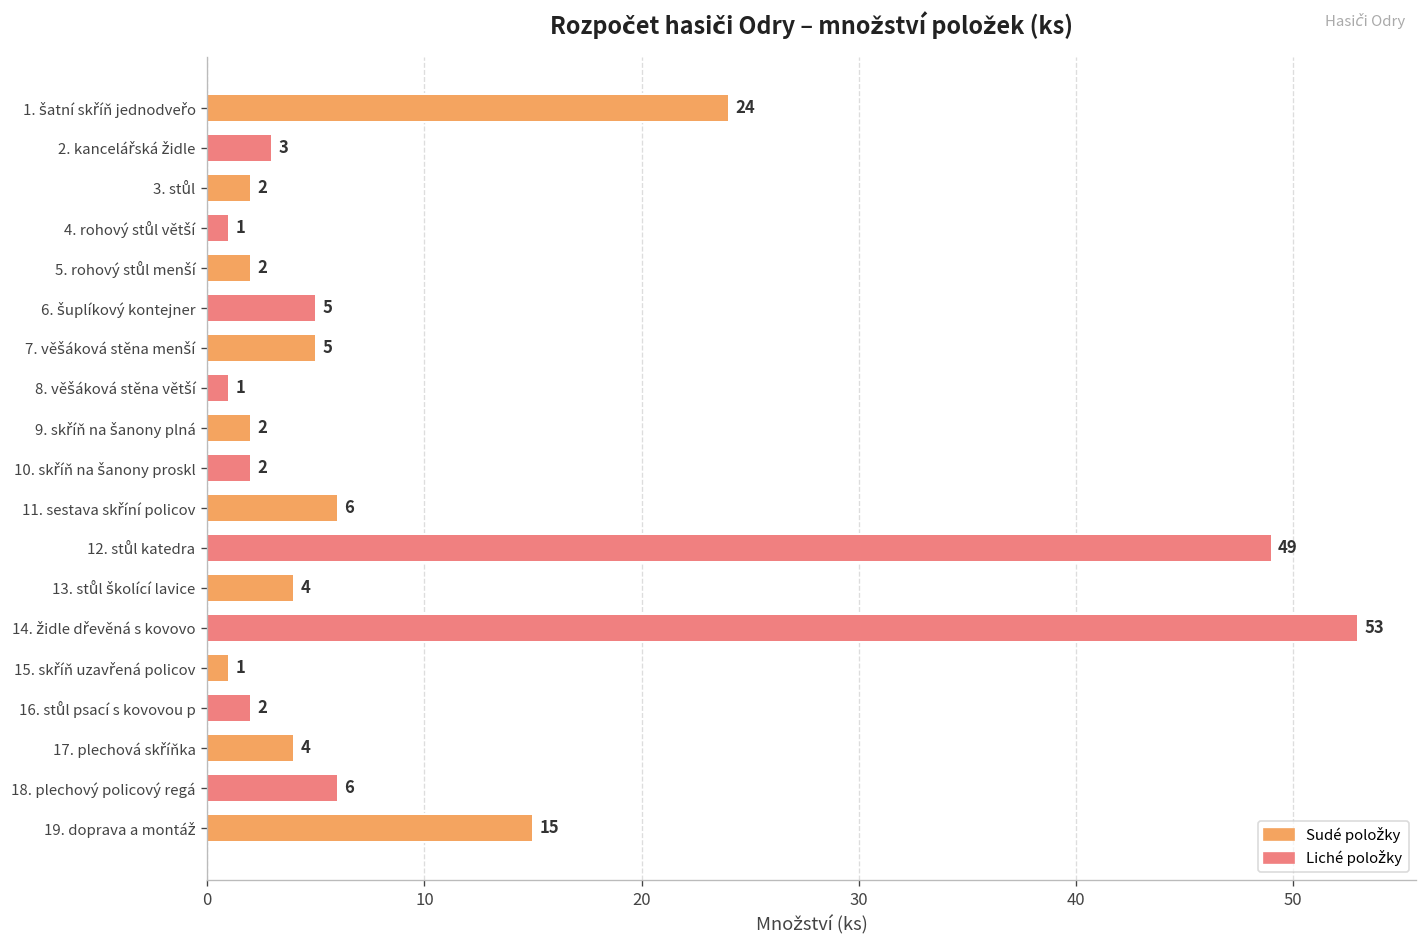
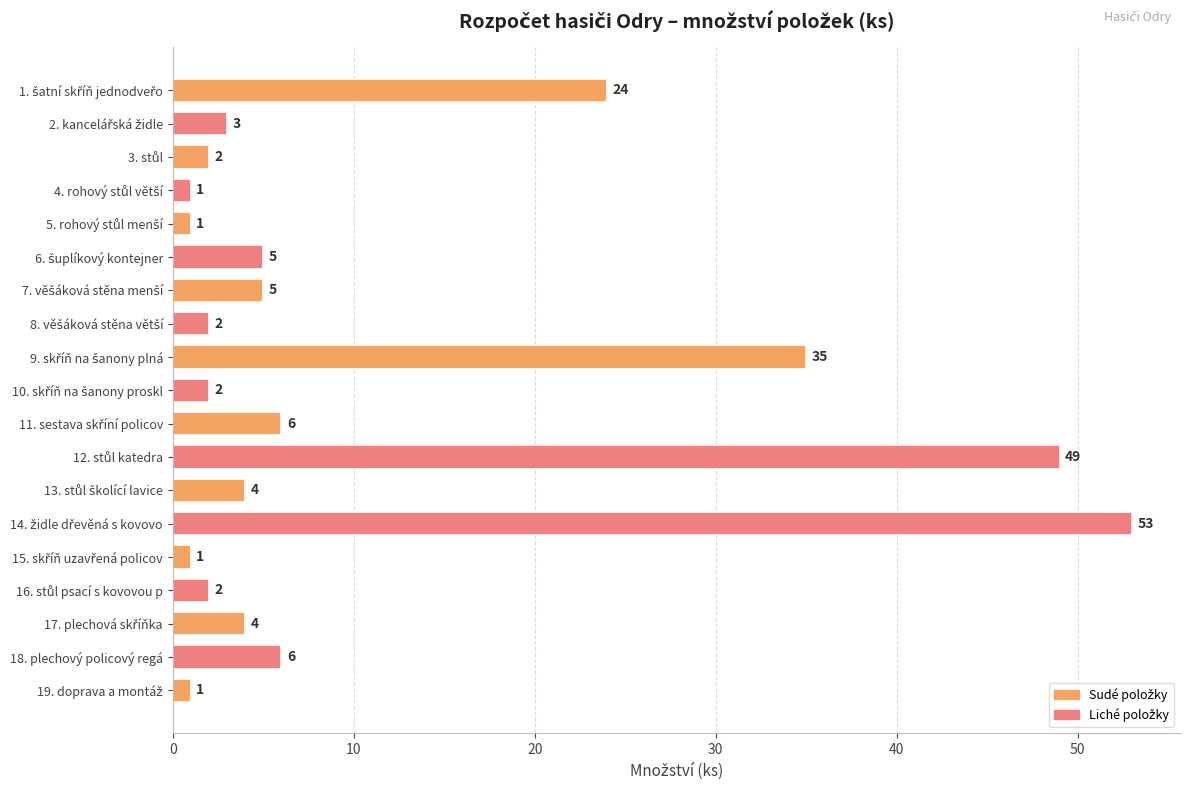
  {
    "1. šatní skříň jednodveřo": 24,
    "2. kancelářská židle": 3,
    "3. stůl": 2,
    "4. rohový stůl větší": 1,
-   "5. rohový stůl menší": 2,
+   "5. rohový stůl menší": 1,
    "6. šuplíkový kontejner": 5,
    "7. věšáková stěna menší": 5,
-   "8. věšáková stěna větší": 1,
-   "9. skříň na šanony plná": 2,
+   "8. věšáková stěna větší": 2,
+   "9. skříň na šanony plná": 35,
    "10. skříň na šanony proskl": 2,
    "11. sestava skříní policov": 6,
    "12. stůl katedra": 49,
    "13. stůl školící lavice": 4,
    "14. židle dřevěná s kovovo": 53,
    "15. skříň uzavřená policov": 1,
    "16. stůl psací s kovovou p": 2,
    "17. plechová skříňka": 4,
    "18. plechový policový regá": 6,
-   "19. doprava a montáž": 15
+   "19. doprava a montáž": 1
  }
